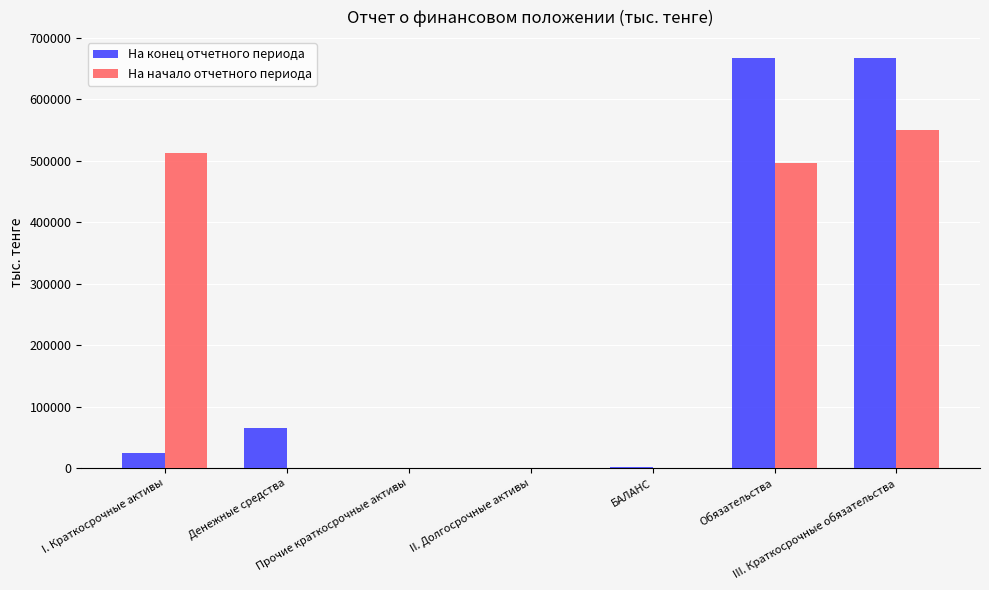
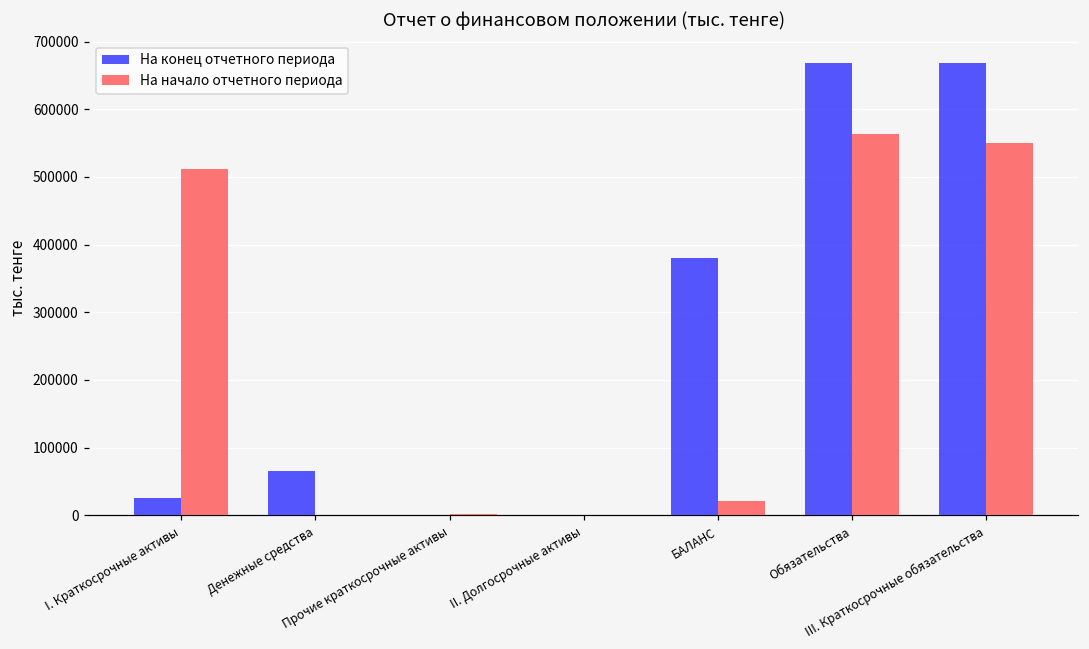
  {
    "На конец отчетного периода": {
      "I. Краткосрочные активы": 30000,
      "Денежные средства": 60000,
      "II. Долгосрочные активы": 0,
-     "БАЛАНС": 0,
+     "БАЛАНС": 380000,
      "Обязательства": 670000,
      "III. Краткосрочные обязательства": 670000
    },
    "На начало отчетного периода": {
      "I. Краткосрочные активы": 510000,
      "II. Долгосрочные активы": 0,
-     "БАЛАНС": 0,
-     "Обязательства": 500000,
+     "БАЛАНС": 20000,
+     "Обязательства": 560000,
      "III. Краткосрочные обязательства": 550000
    }
  }
